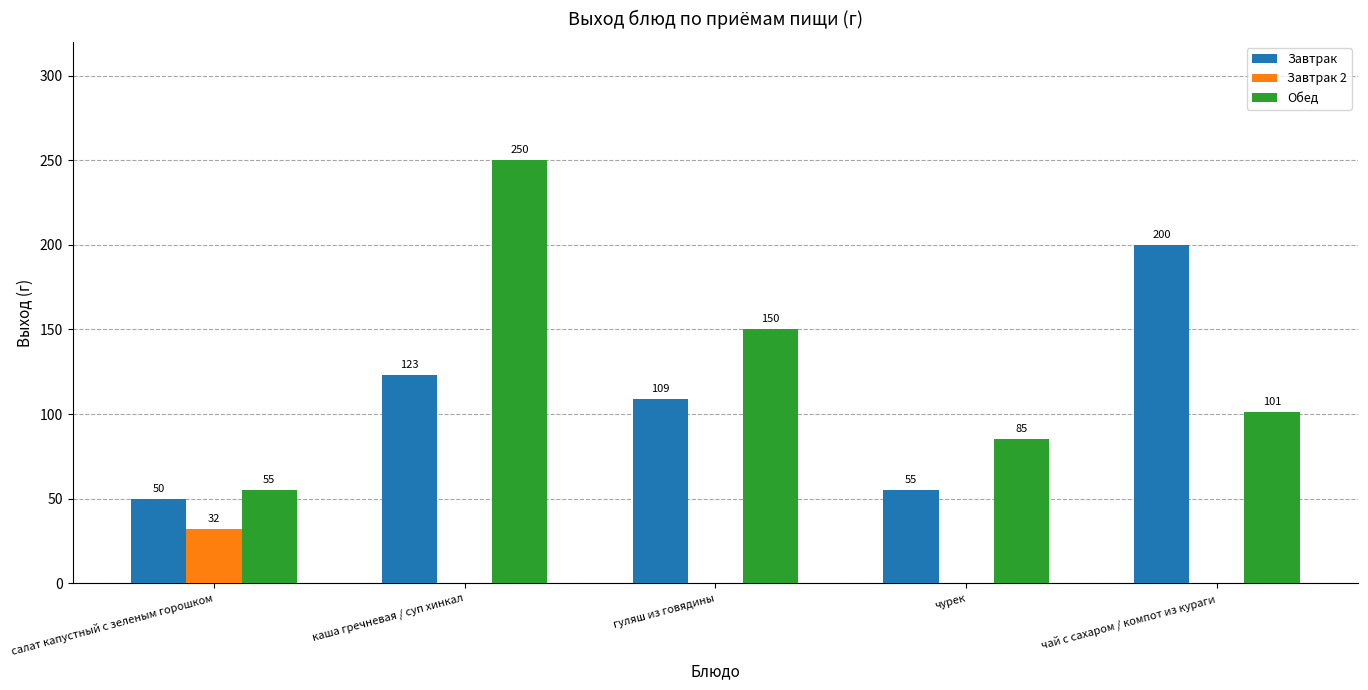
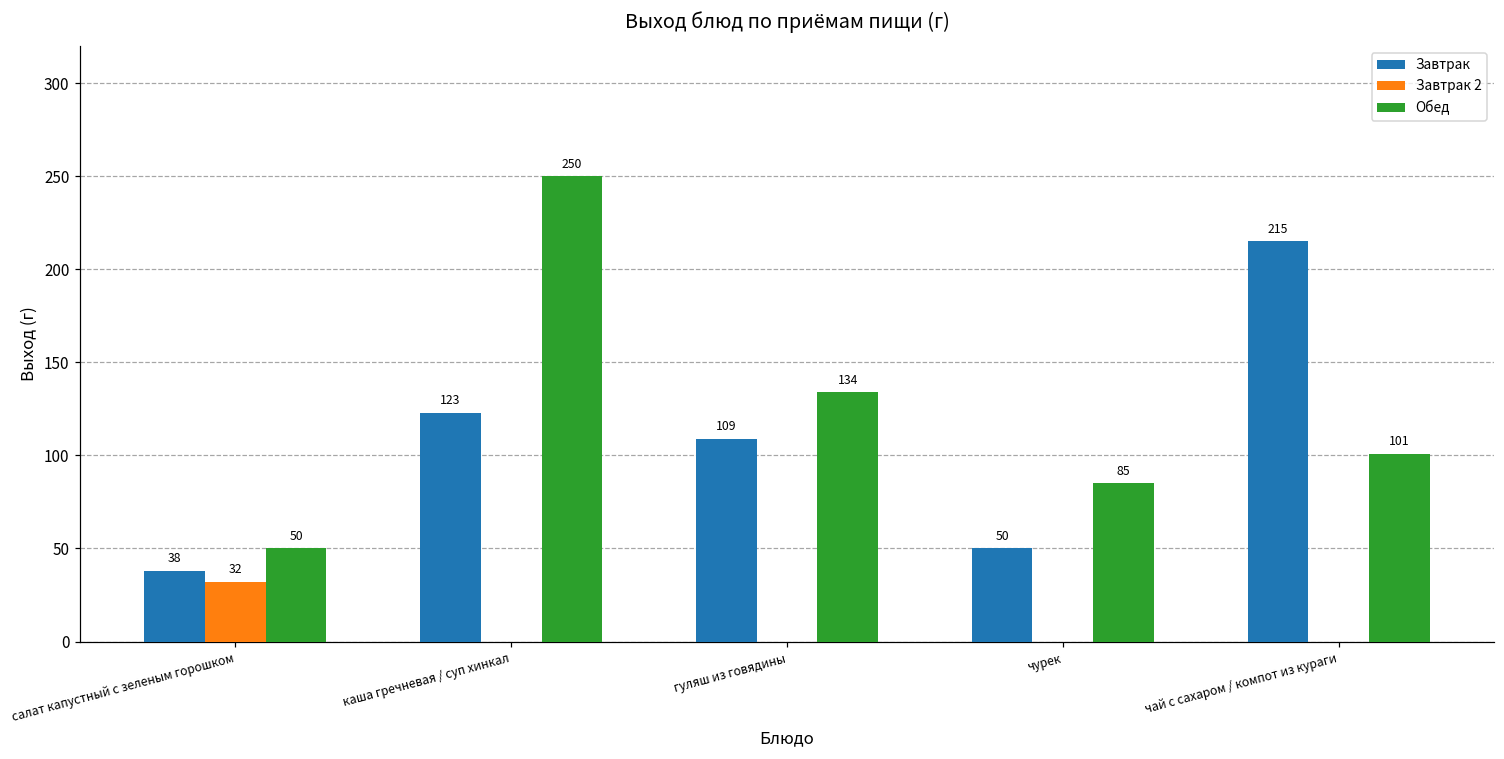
  {
    "Завтрак": {
-     "салат капустный с зеленым горошком": 50,
+     "салат капустный с зеленым горошком": 38,
      "каша гречневая / суп хинкал": 123,
      "гуляш из говядины": 109,
-     "чурек": 55,
-     "чай с сахаром / компот из кураги": 200
+     "чурек": 50,
+     "чай с сахаром / компот из кураги": 215
    },
    "Завтрак 2": {
      "салат капустный с зеленым горошком": 32
    },
    "Обед": {
-     "салат капустный с зеленым горошком": 55,
+     "салат капустный с зеленым горошком": 50,
      "каша гречневая / суп хинкал": 250,
-     "гуляш из говядины": 150,
+     "гуляш из говядины": 134,
      "чурек": 85,
      "чай с сахаром / компот из кураги": 101
    }
  }
